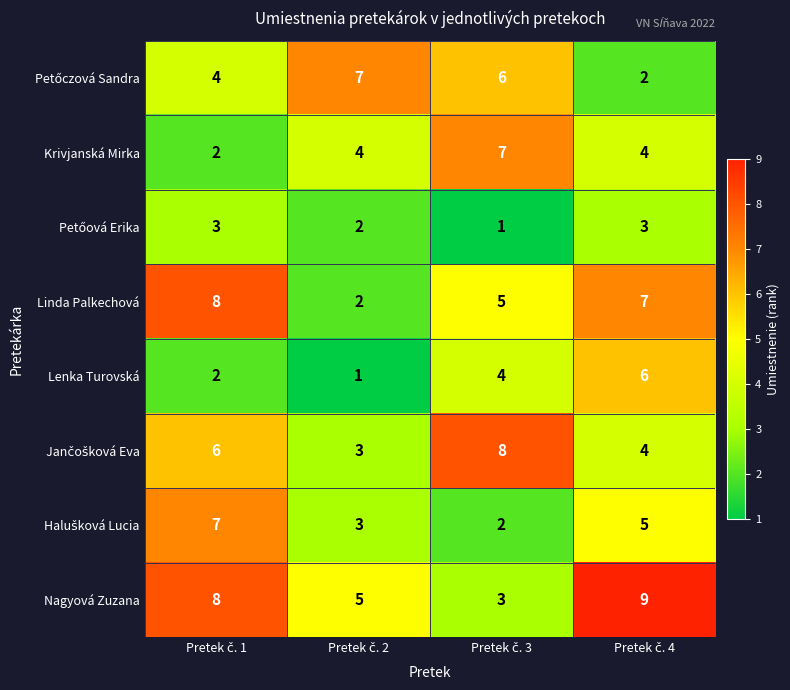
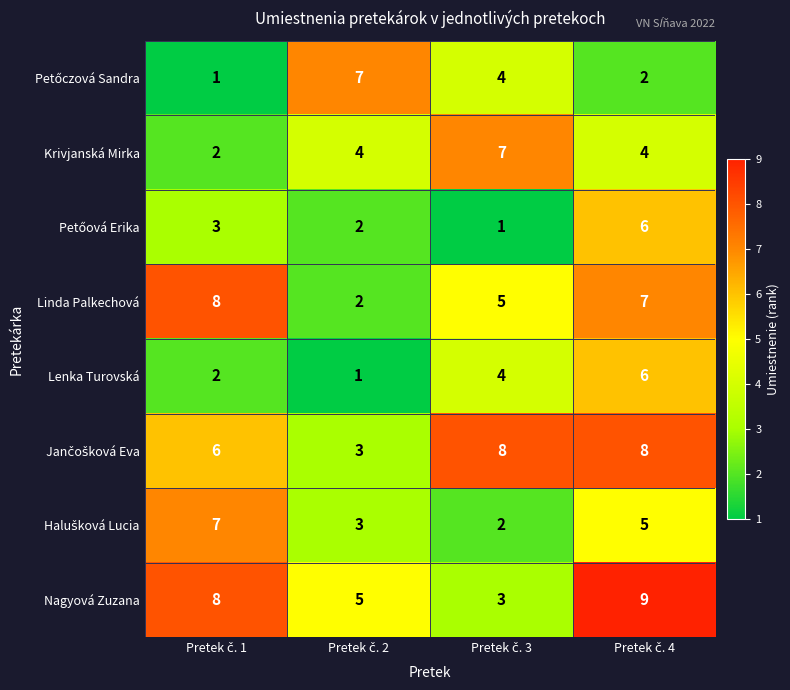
  {
    "Petőczová Sandra": {
-     "Pretek č. 1": 4,
+     "Pretek č. 1": 1,
      "Pretek č. 2": 7,
-     "Pretek č. 3": 6,
+     "Pretek č. 3": 4,
      "Pretek č. 4": 2
    },
    "Krivjanská Mirka": {
      "Pretek č. 1": 2,
      "Pretek č. 2": 4,
      "Pretek č. 3": 7,
      "Pretek č. 4": 4
    },
    "Petőová Erika": {
      "Pretek č. 1": 3,
      "Pretek č. 2": 2,
      "Pretek č. 3": 1,
-     "Pretek č. 4": 3
+     "Pretek č. 4": 6
    },
    "Linda Palkechová": {
      "Pretek č. 1": 8,
      "Pretek č. 2": 2,
      "Pretek č. 3": 5,
      "Pretek č. 4": 7
    },
    "Lenka Turovská": {
      "Pretek č. 1": 2,
      "Pretek č. 2": 1,
      "Pretek č. 3": 4,
      "Pretek č. 4": 6
    },
    "Jančošková Eva": {
      "Pretek č. 1": 6,
      "Pretek č. 2": 3,
      "Pretek č. 3": 8,
-     "Pretek č. 4": 4
+     "Pretek č. 4": 8
    },
    "Halušková Lucia": {
      "Pretek č. 1": 7,
      "Pretek č. 2": 3,
      "Pretek č. 3": 2,
      "Pretek č. 4": 5
    },
    "Nagyová Zuzana": {
      "Pretek č. 1": 8,
      "Pretek č. 2": 5,
      "Pretek č. 3": 3,
      "Pretek č. 4": 9
    }
  }
